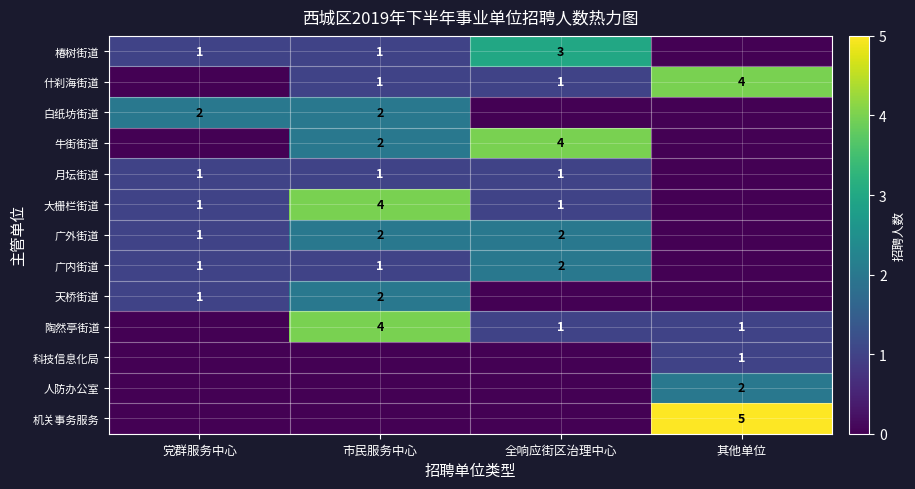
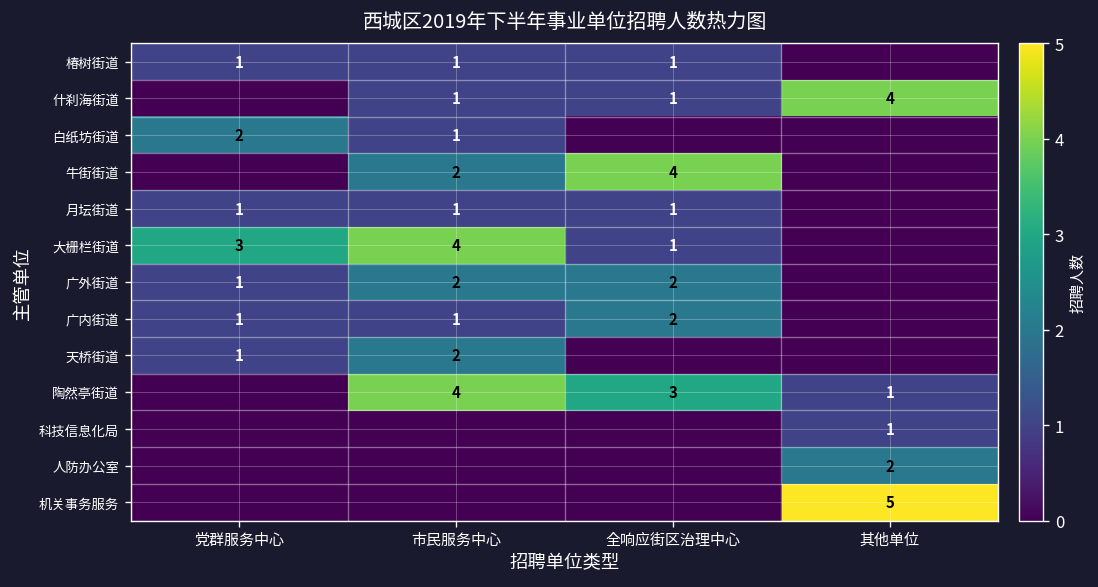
  {
    "椿树街道": {
      "党群服务中心": 1,
      "市民服务中心": 1,
-     "全响应街区治理中心": 3
+     "全响应街区治理中心": 1
    },
    "什刹海街道": {
      "市民服务中心": 1,
      "全响应街区治理中心": 1,
      "其他单位": 4
    },
    "白纸坊街道": {
      "党群服务中心": 2,
-     "市民服务中心": 2
+     "市民服务中心": 1
    },
    "牛街街道": {
      "市民服务中心": 2,
      "全响应街区治理中心": 4
    },
    "月坛街道": {
      "党群服务中心": 1,
      "市民服务中心": 1,
      "全响应街区治理中心": 1
    },
    "大栅栏街道": {
-     "党群服务中心": 1,
+     "党群服务中心": 3,
      "市民服务中心": 4,
      "全响应街区治理中心": 1
    },
    "广外街道": {
      "党群服务中心": 1,
      "市民服务中心": 2,
      "全响应街区治理中心": 2
    },
    "广内街道": {
      "党群服务中心": 1,
      "市民服务中心": 1,
      "全响应街区治理中心": 2
    },
    "天桥街道": {
      "党群服务中心": 1,
      "市民服务中心": 2
    },
    "陶然亭街道": {
      "市民服务中心": 4,
-     "全响应街区治理中心": 1,
+     "全响应街区治理中心": 3,
      "其他单位": 1
    },
    "科技信息化局": {
      "其他单位": 1
    },
    "人防办公室": {
      "其他单位": 2
    },
    "机关事务服务": {
      "其他单位": 5
    }
  }
